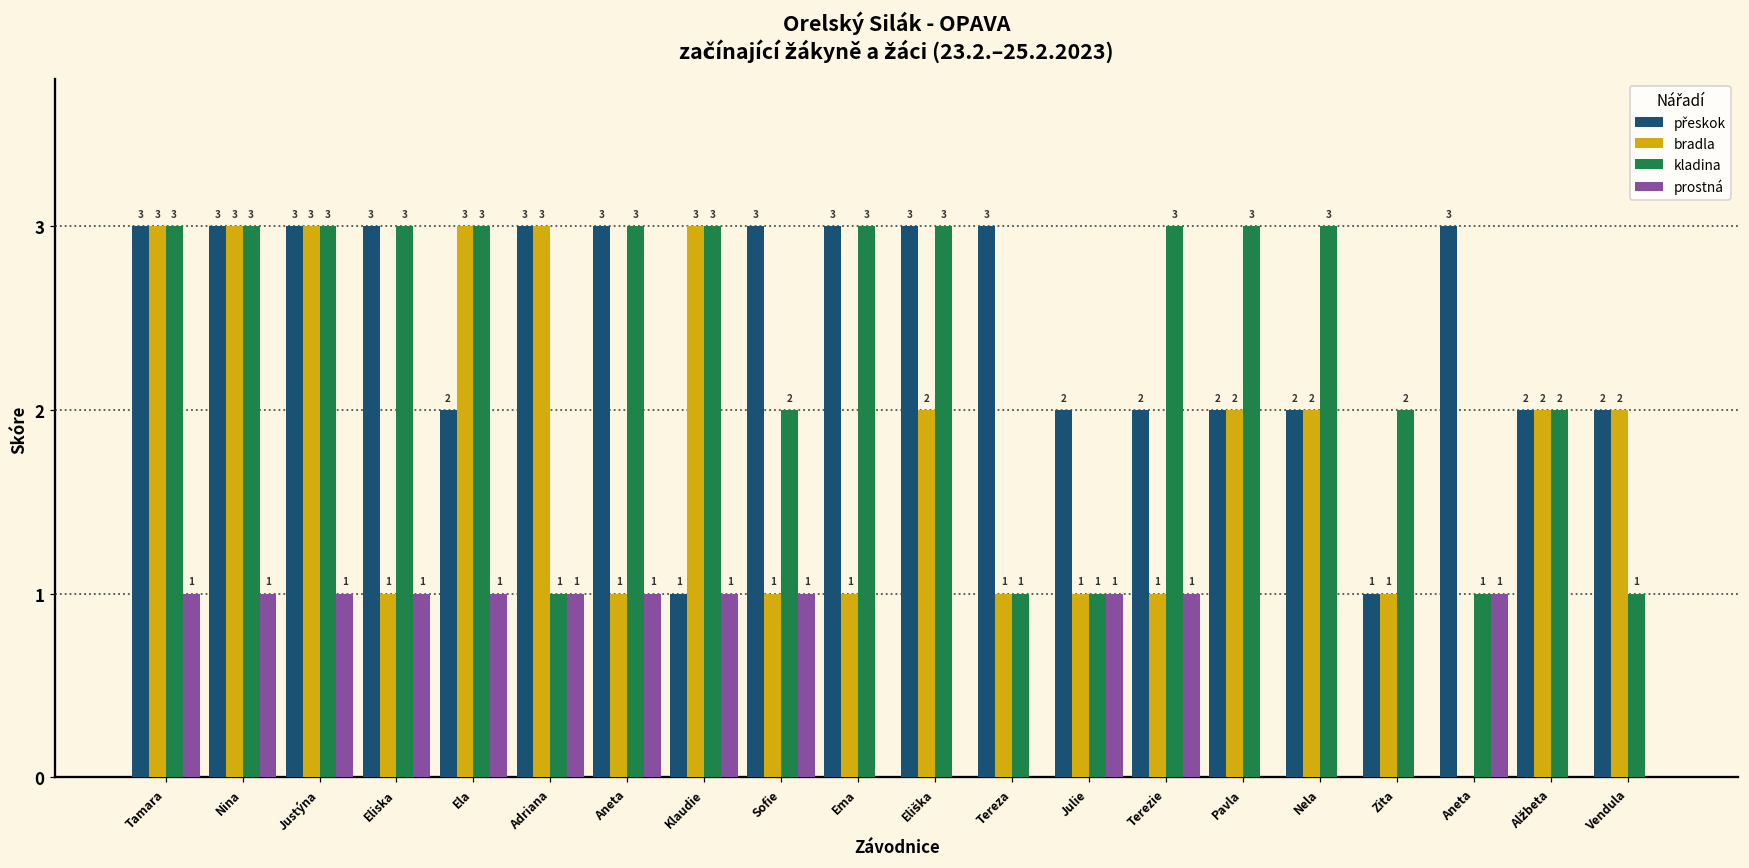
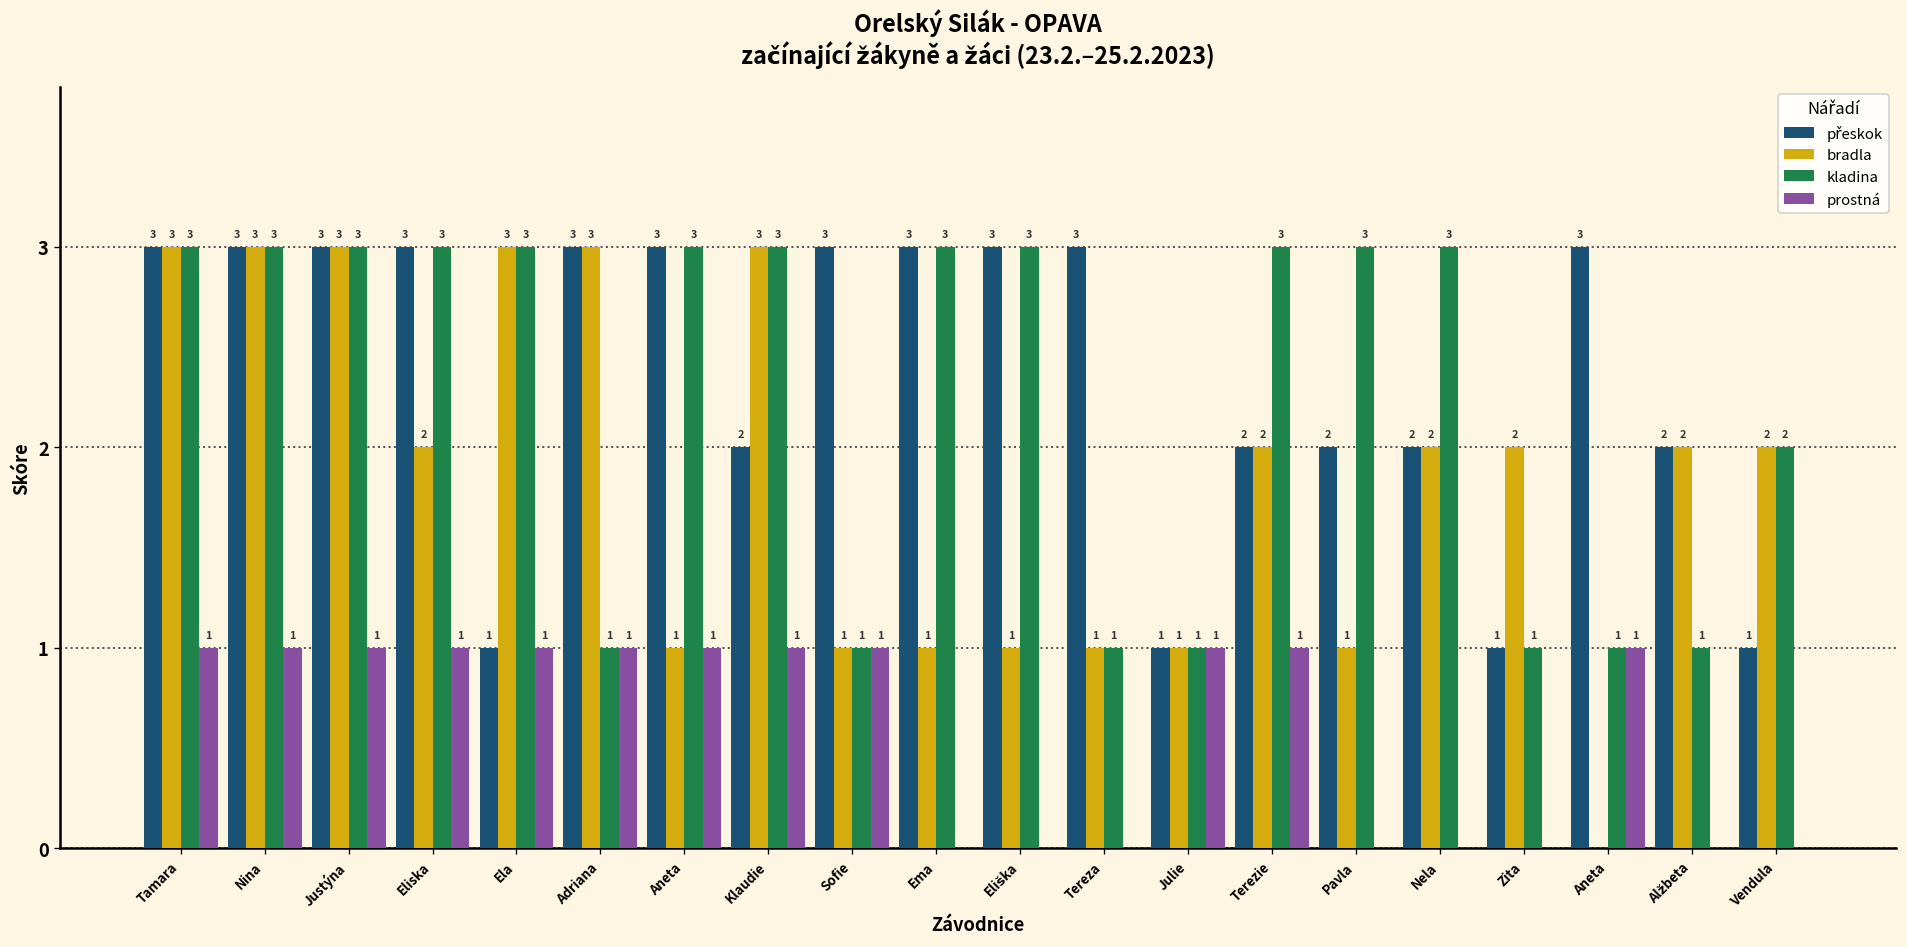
  {
    "přeskok": {
      "Tamara": 3,
      "Nina": 3,
      "Justýna": 3,
      "Eliska": 3,
-     "Ela": 2,
+     "Ela": 1,
      "Adriana": 3,
-     "Klaudie": 1,
+     "Klaudie": 2,
      "Sofie": 3,
      "Ema": 3,
      "Eliška": 3,
      "Tereza": 3,
-     "Julie": 2,
+     "Julie": 1,
      "Terezie": 2,
      "Pavla": 2,
      "Nela": 2,
      "Zita": 1,
      "Alžbeta": 2,
-     "Vendula": 2
+     "Vendula": 1
    },
    "bradla": {
      "Tamara": 3,
      "Nina": 3,
      "Justýna": 3,
-     "Eliska": 1,
+     "Eliska": 2,
      "Ela": 3,
      "Adriana": 3,
      "Klaudie": 3,
      "Sofie": 1,
      "Ema": 1,
-     "Eliška": 2,
+     "Eliška": 1,
      "Tereza": 1,
      "Julie": 1,
-     "Terezie": 1,
-     "Pavla": 2,
+     "Terezie": 2,
+     "Pavla": 1,
      "Nela": 2,
-     "Zita": 1,
+     "Zita": 2,
      "Alžbeta": 2,
      "Vendula": 2
    },
    "kladina": {
      "Tamara": 3,
      "Nina": 3,
      "Justýna": 3,
      "Eliska": 3,
      "Ela": 3,
      "Adriana": 1,
      "Klaudie": 3,
-     "Sofie": 2,
+     "Sofie": 1,
      "Ema": 3,
      "Eliška": 3,
      "Tereza": 1,
      "Julie": 1,
      "Terezie": 3,
      "Pavla": 3,
      "Nela": 3,
-     "Zita": 2,
-     "Alžbeta": 2,
-     "Vendula": 1
+     "Zita": 1,
+     "Alžbeta": 1,
+     "Vendula": 2
    },
    "prostná": {
      "Tamara": 1,
      "Nina": 1,
      "Justýna": 1,
      "Eliska": 1,
      "Ela": 1,
      "Adriana": 1,
      "Klaudie": 1,
      "Sofie": 1,
      "Julie": 1,
      "Terezie": 1
    }
  }
